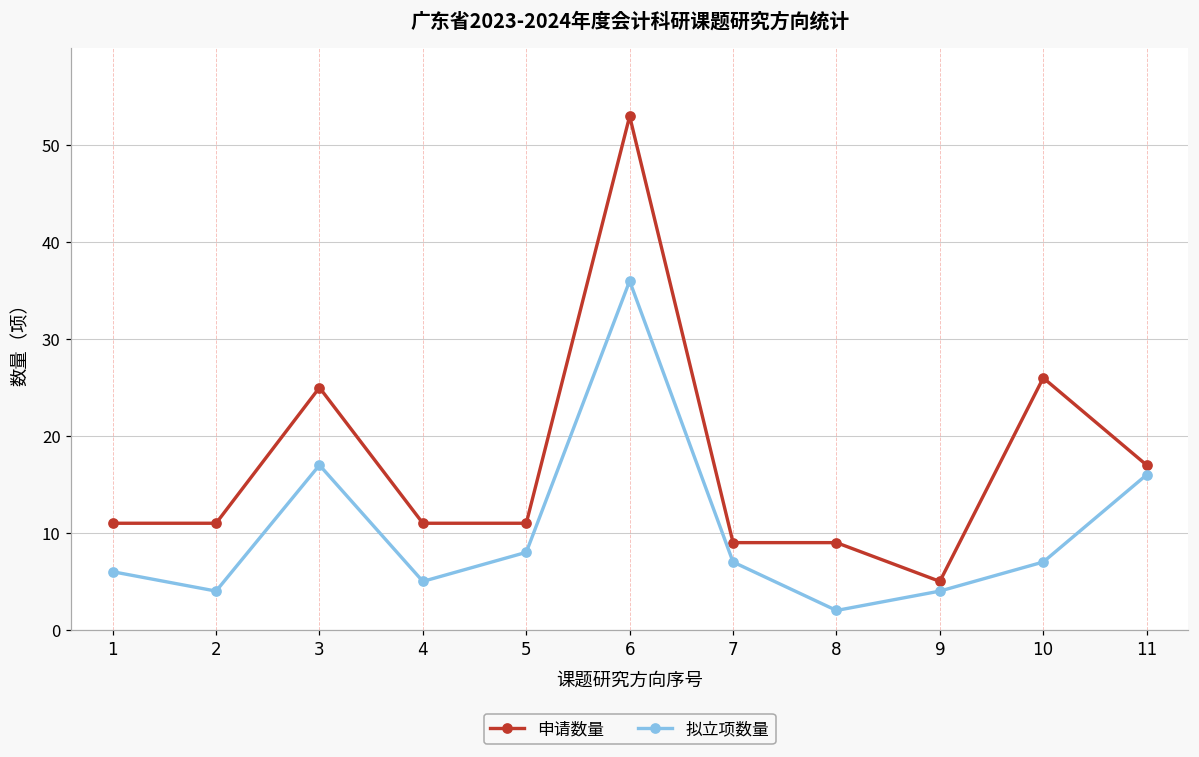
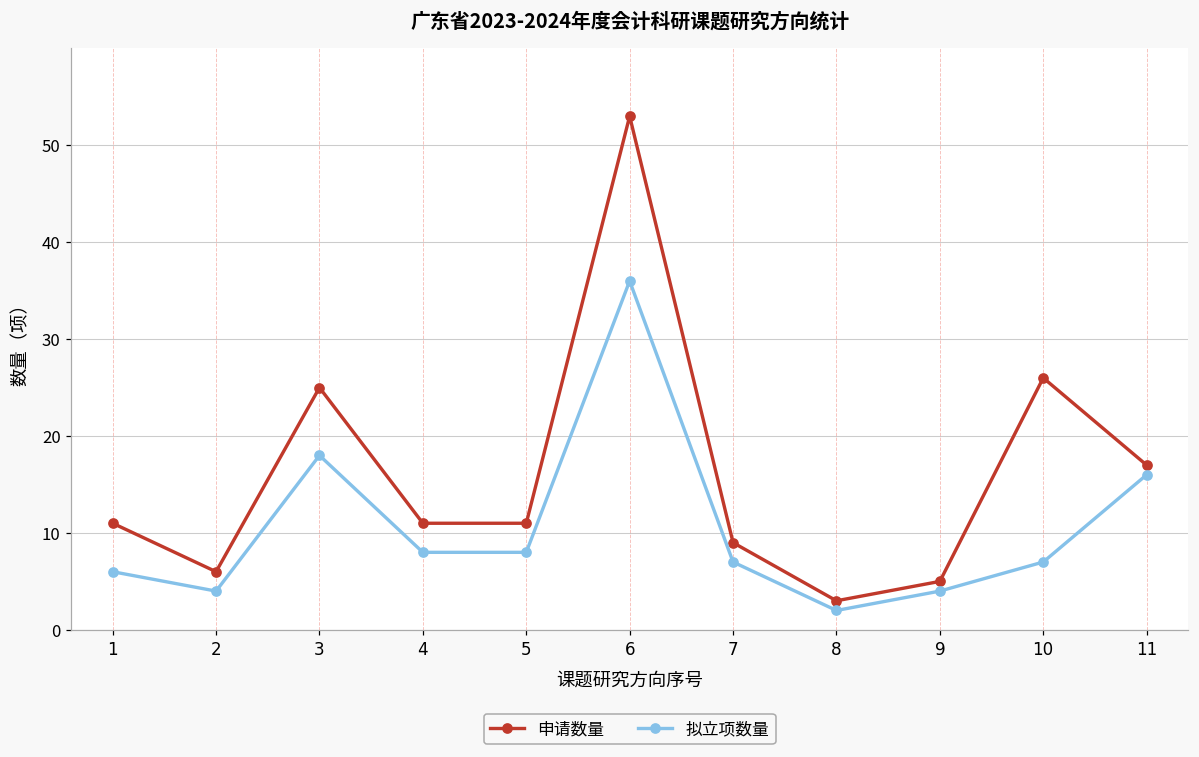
  {
    "申请数量": {
      "1": 11,
-     "2": 11,
+     "2": 6,
      "3": 25,
      "4": 11,
      "5": 11,
      "6": 53,
      "7": 9,
-     "8": 9,
+     "8": 3,
      "9": 5,
      "10": 26,
      "11": 17
    },
    "拟立项数量": {
      "1": 6,
      "2": 4,
-     "3": 17,
-     "4": 5,
+     "3": 18,
+     "4": 8,
      "5": 8,
      "6": 36,
      "7": 7,
      "8": 2,
      "9": 4,
      "10": 7,
      "11": 16
    }
  }
